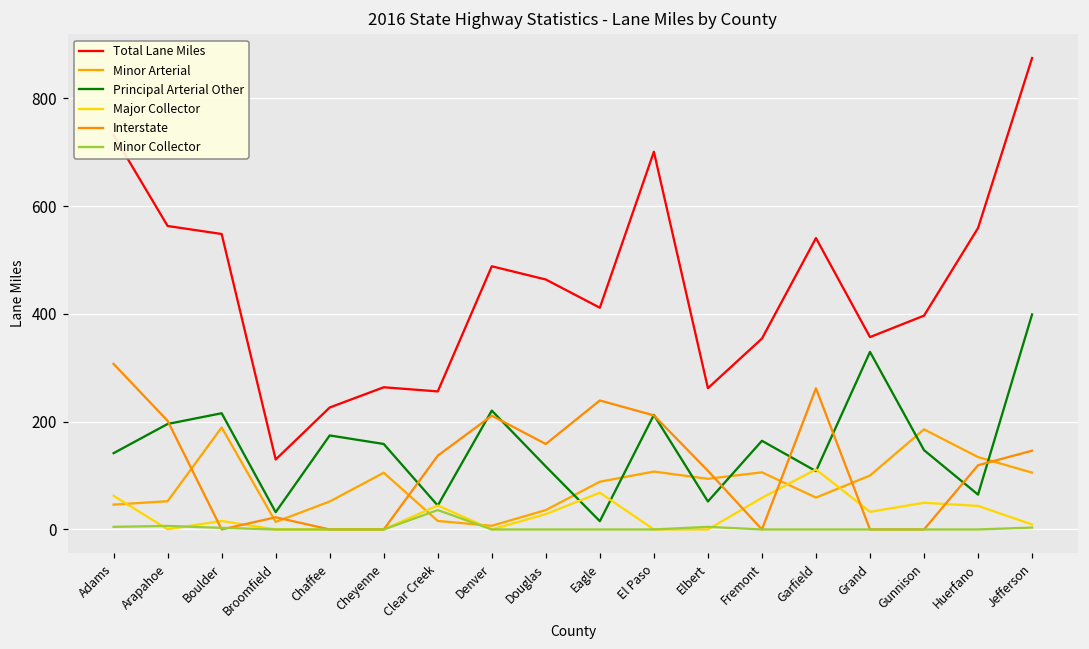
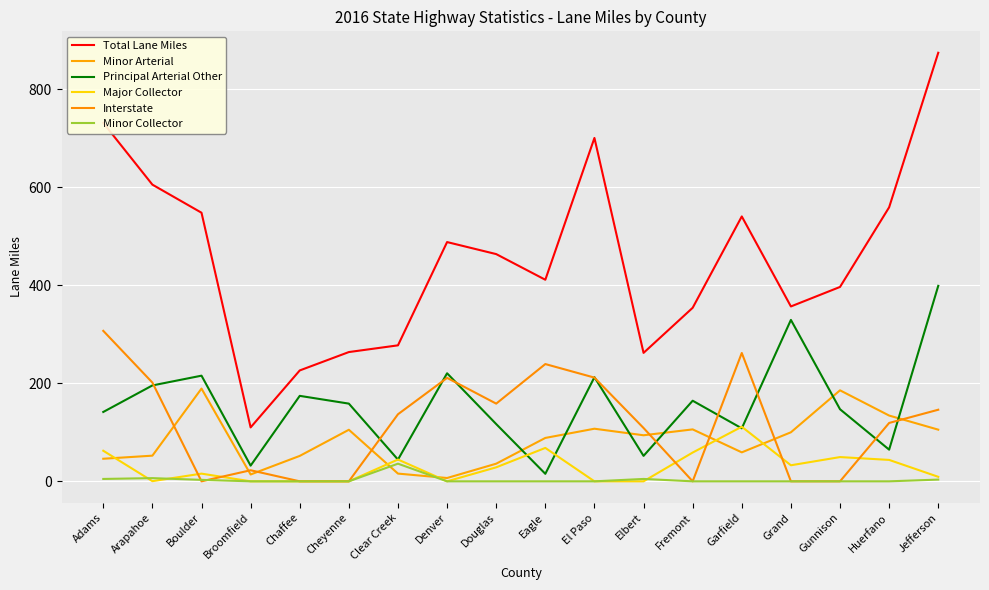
  {
    "Total Lane Miles": {
-     "Arapahoe": 560,
+     "Arapahoe": 610,
      "Boulder": 550,
-     "Broomfield": 130,
+     "Broomfield": 110,
      "Chaffee": 230,
      "Cheyenne": 260,
-     "Clear Creek": 260,
+     "Clear Creek": 280,
      "Denver": 490,
      "Douglas": 460,
      "Eagle": 410,
      "El Paso": 700,
      "Elbert": 260,
      "Fremont": 350,
      "Garfield": 540,
      "Grand": 360,
      "Gunnison": 400,
      "Huerfano": 560,
      "Jefferson": 870
    },
    "Principal Arterial Other": {
      "Adams": 140,
      "Arapahoe": 200,
      "Boulder": 220,
      "Broomfield": 30,
      "Chaffee": 170,
      "Cheyenne": 160,
      "Denver": 220,
      "Douglas": 120,
      "Eagle": 20,
      "Elbert": 50,
      "Fremont": 160,
      "Grand": 330,
      "Gunnison": 150,
      "Huerfano": 60,
      "Jefferson": 400
    },
    "Minor Collector": {
      "Adams": 0,
      "Arapahoe": 10,
      "Clear Creek": 40,
      "Douglas": 0,
      "Eagle": 0,
      "Garfield": 0,
      "Huerfano": 0,
      "Jefferson": 0
    }
  }
